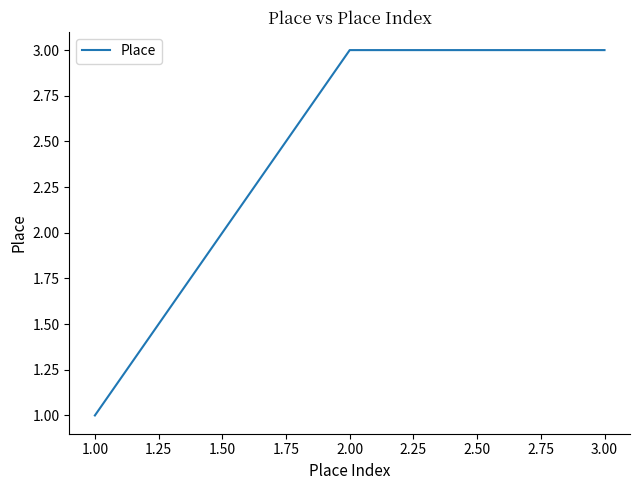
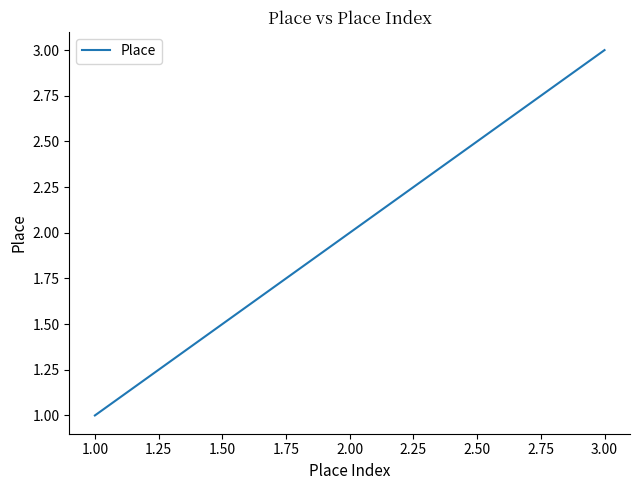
  {
    "1.00": 1,
-   "2.00": 3,
+   "2.00": 2,
    "3.00": 3
  }
